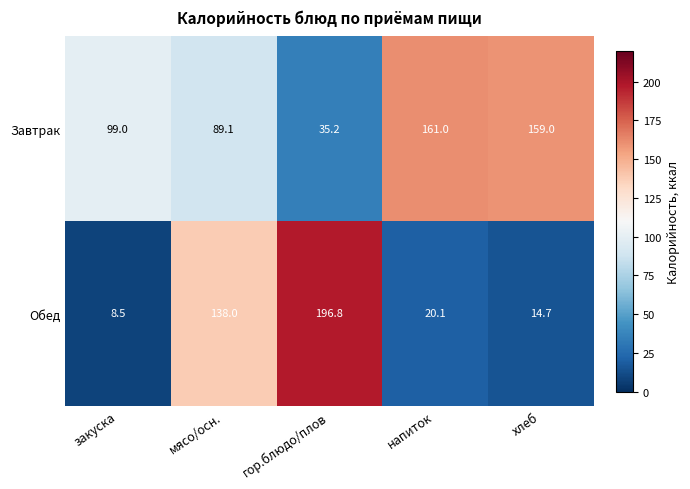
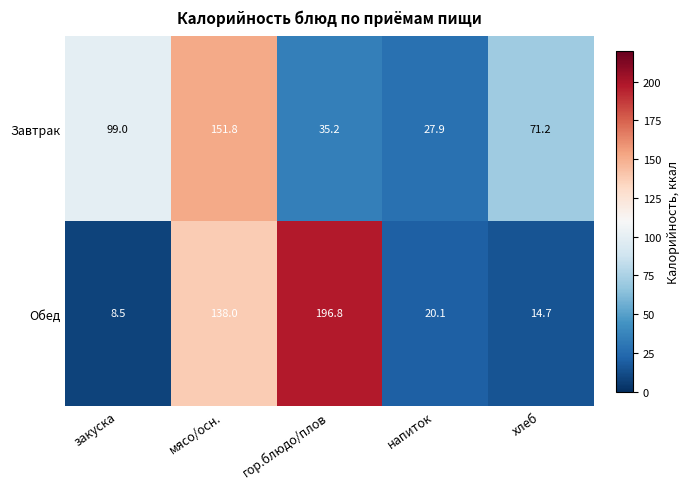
  {
    "Завтрак": {
      "закуска": 99.0,
-     "мясо/осн.": 89.1,
+     "мясо/осн.": 151.8,
      "гор.блюдо/плов": 35.2,
-     "напиток": 161.0,
-     "хлеб": 159.0
+     "напиток": 27.9,
+     "хлеб": 71.2
    },
    "Обед": {
      "закуска": 8.5,
      "мясо/осн.": 138.0,
      "гор.блюдо/плов": 196.8,
      "напиток": 20.1,
      "хлеб": 14.7
    }
  }
